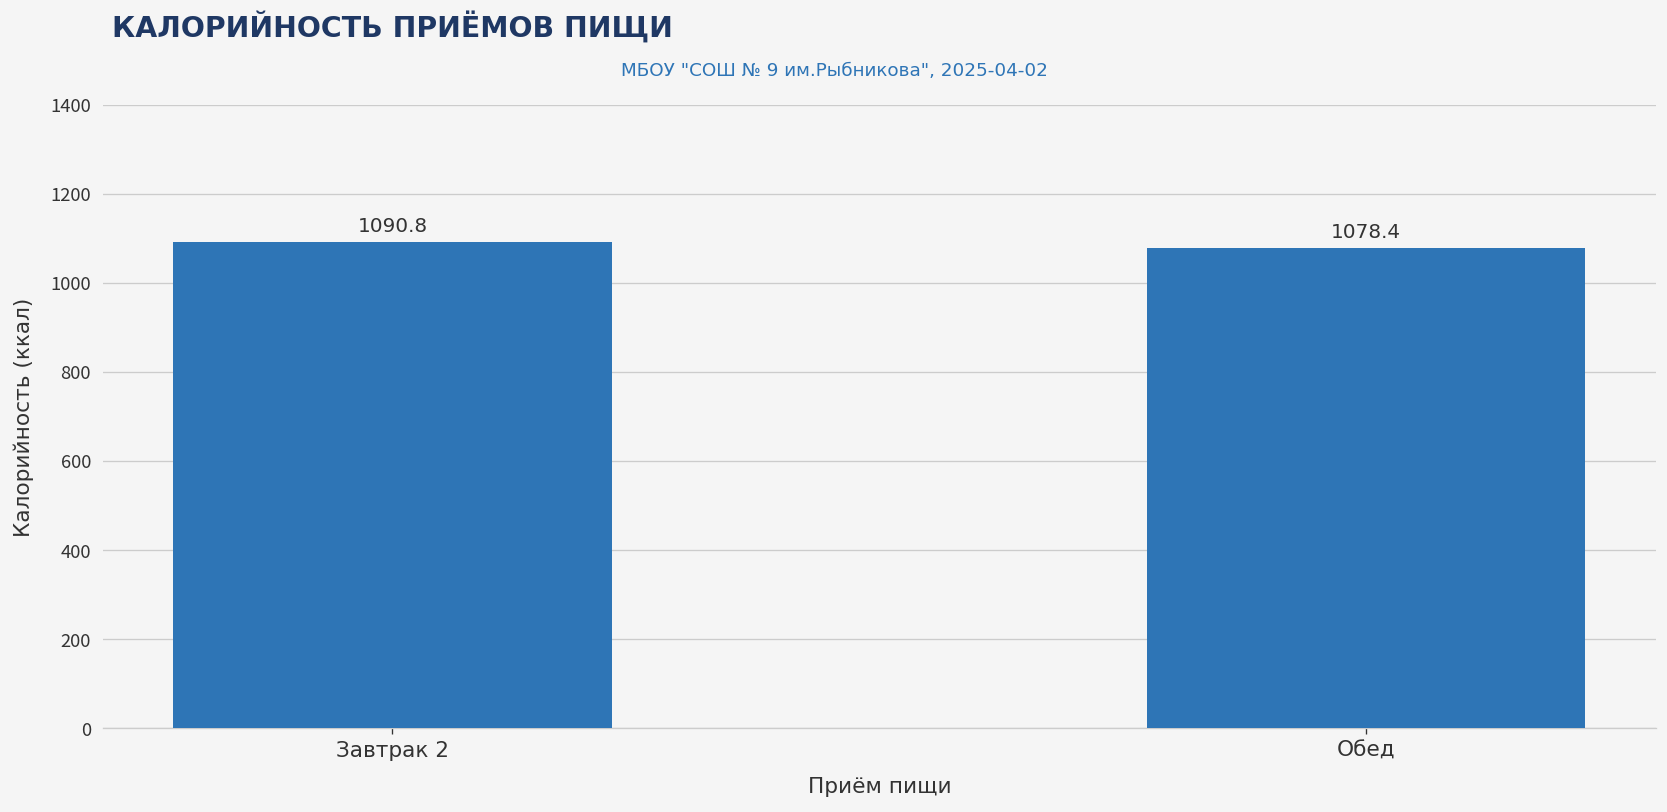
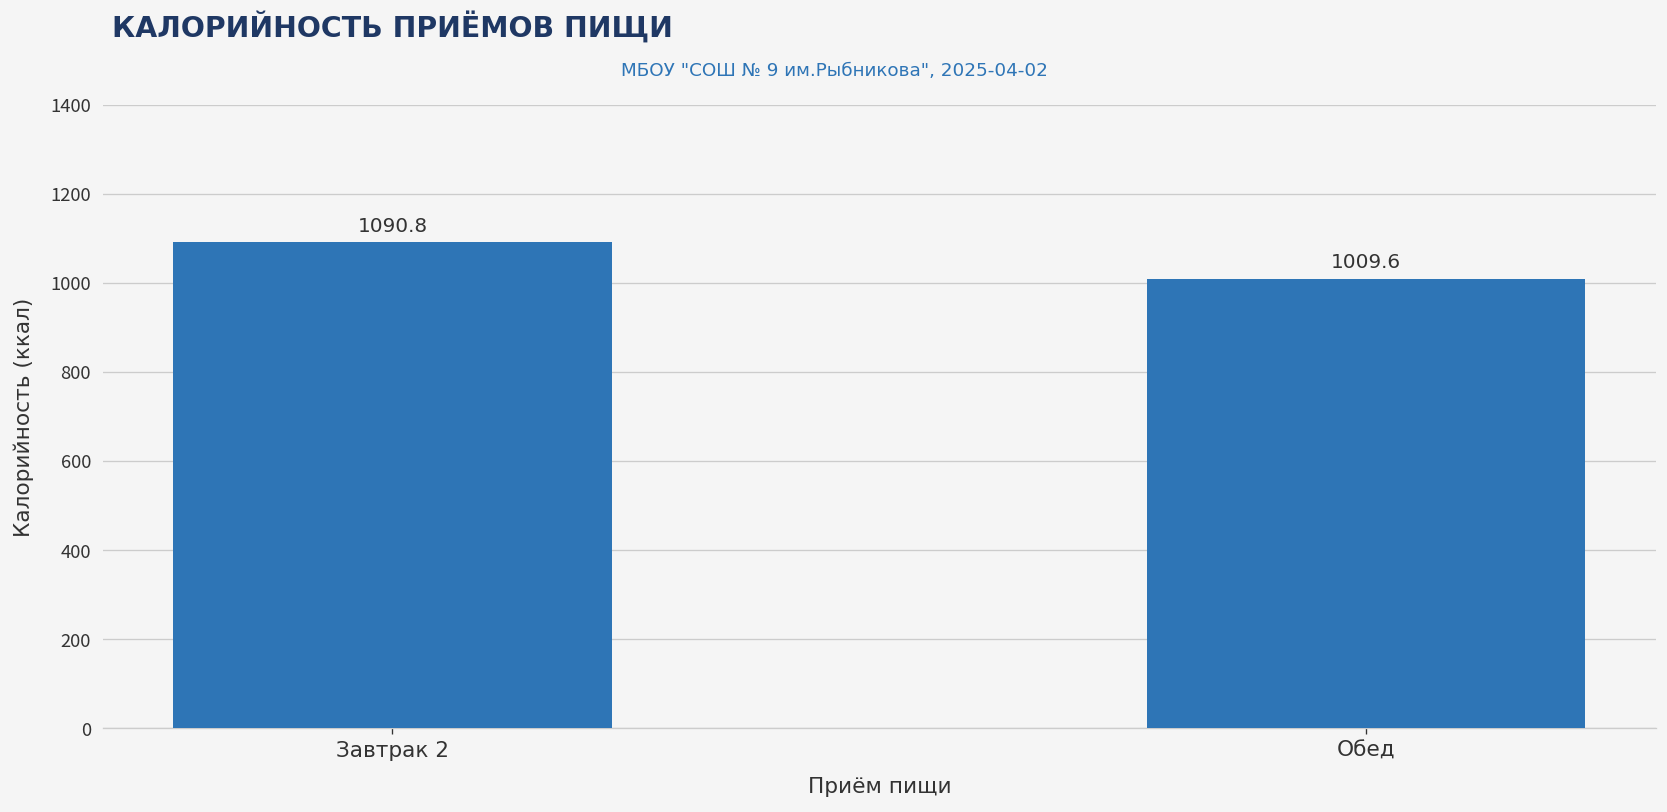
  {
    "Завтрак 2": 1090.8,
-   "Обед": 1078.4
+   "Обед": 1009.6
  }
